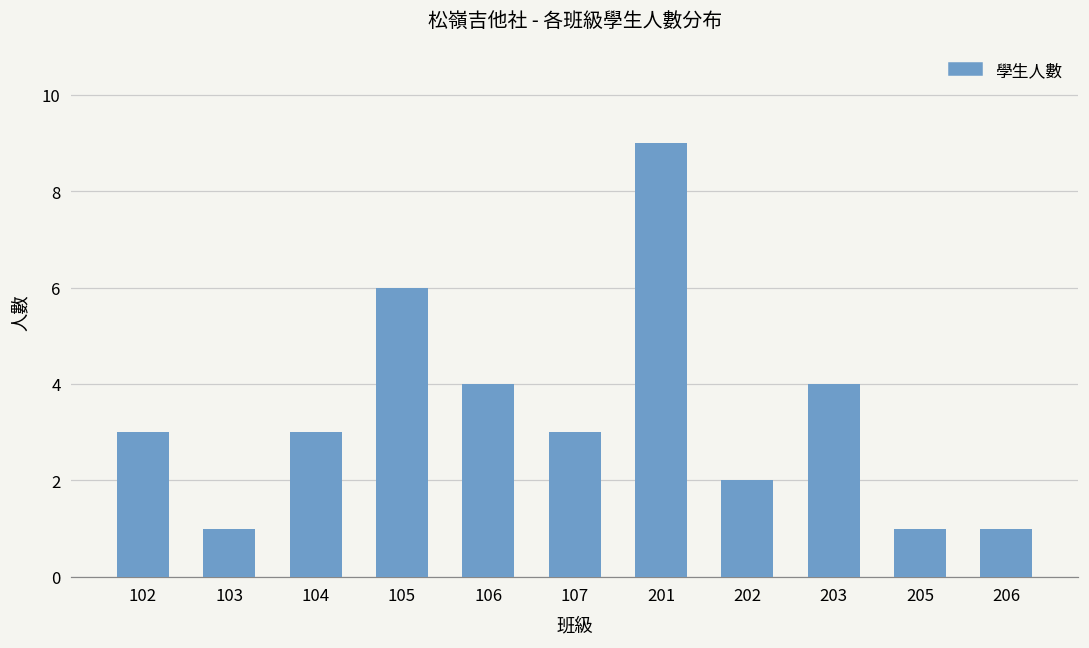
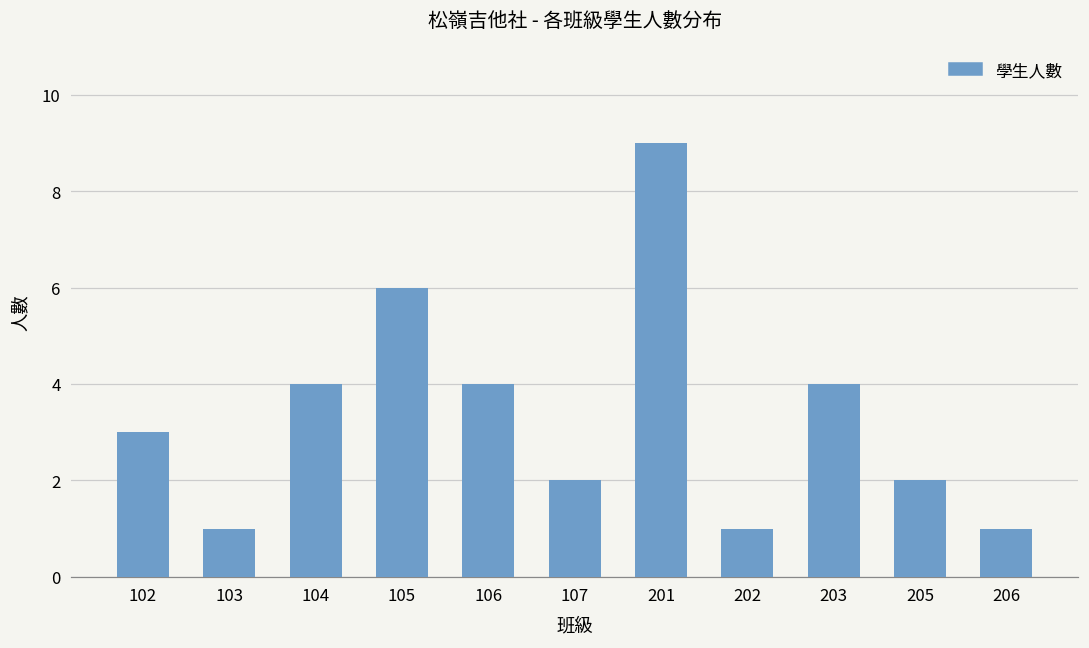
  {
    "102": 3,
    "103": 1,
-   "104": 3,
+   "104": 4,
    "105": 6,
    "106": 4,
-   "107": 3,
+   "107": 2,
    "201": 9,
-   "202": 2,
+   "202": 1,
    "203": 4,
-   "205": 1,
+   "205": 2,
    "206": 1
  }
